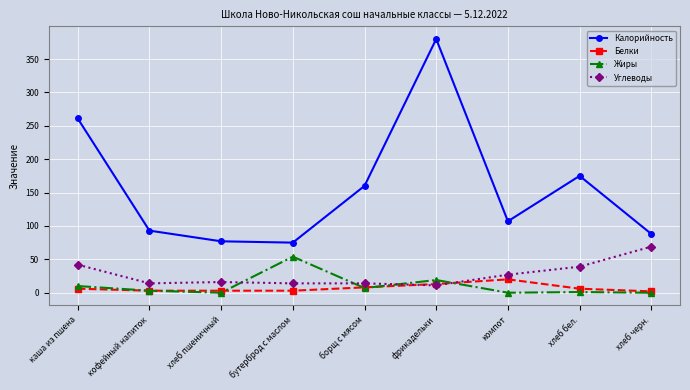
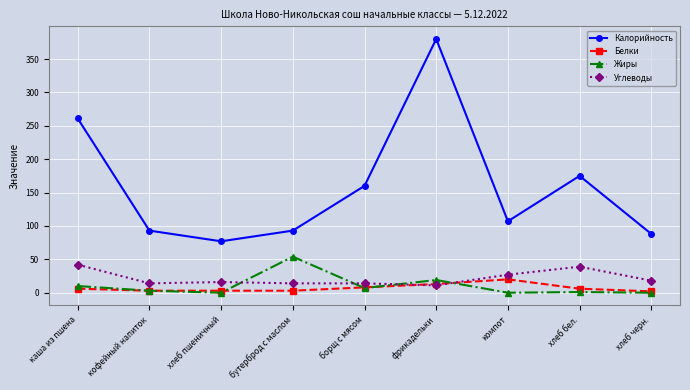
  {
    "Калорийность": {
      "каша из пшена": 260,
      "кофейный напиток": 90,
      "хлеб пшеничный": 80,
-     "бутерброд с маслом": 80,
+     "бутерброд с маслом": 90,
      "борщ с мясом": 160,
      "фрикадельки": 380,
      "компот": 110,
      "хлеб бел.": 180,
      "хлеб черн.": 90
    },
    "Белки": {
      "каша из пшена": 10,
      "бутерброд с маслом": 0,
      "компот": 20,
      "хлеб бел.": 10
    },
    "Жиры": {
      "каша из пшена": 10,
      "бутерброд с маслом": 50,
      "фрикадельки": 20,
      "компот": 0,
      "хлеб бел.": 0
    },
    "Углеводы": {
      "каша из пшена": 40,
      "кофейный напиток": 10,
      "хлеб пшеничный": 20,
      "бутерброд с маслом": 10,
      "борщ с мясом": 10,
      "компот": 30,
      "хлеб бел.": 40,
-     "хлеб черн.": 70
+     "хлеб черн.": 20
    }
  }
